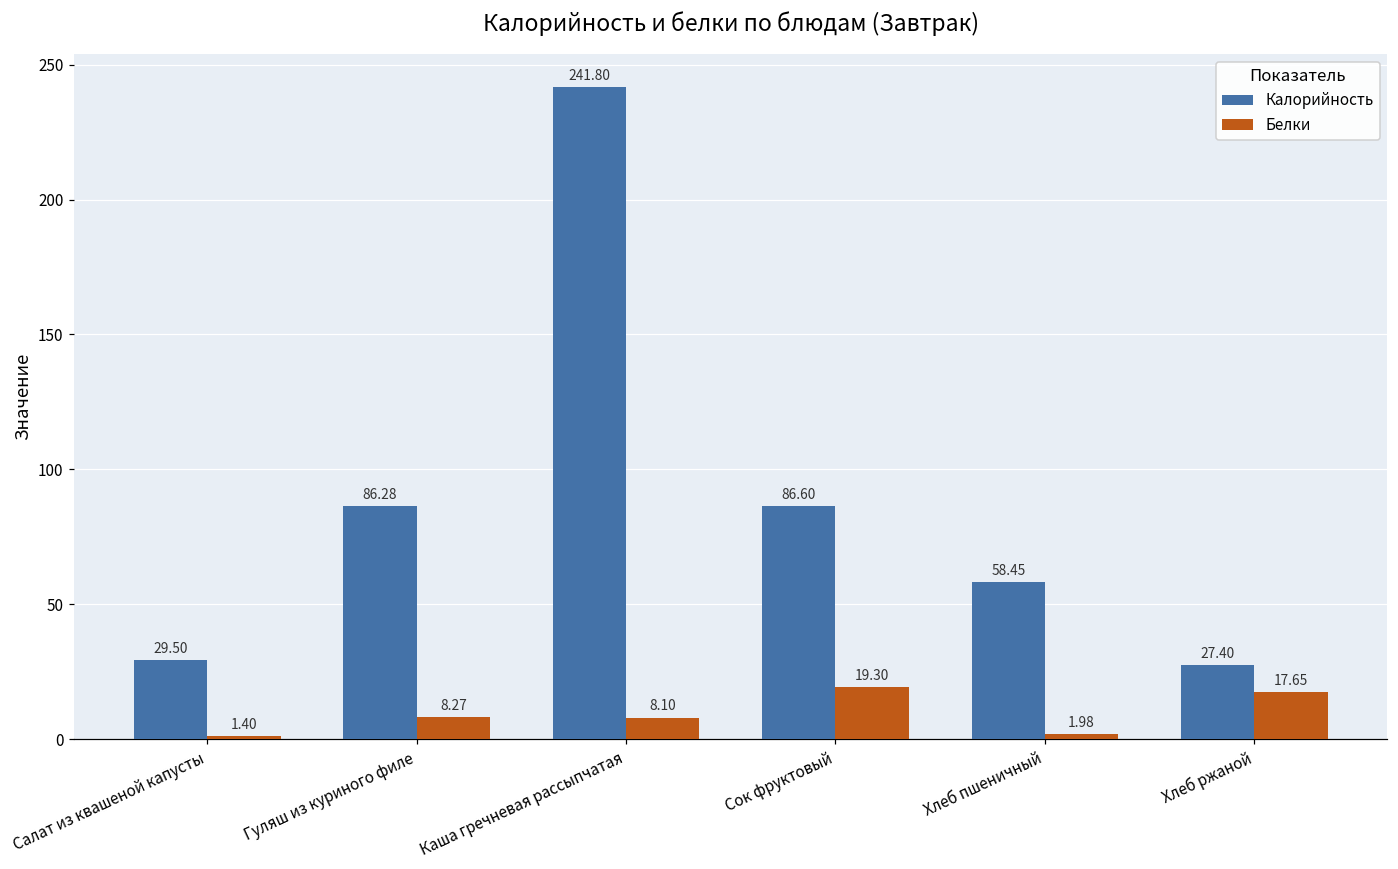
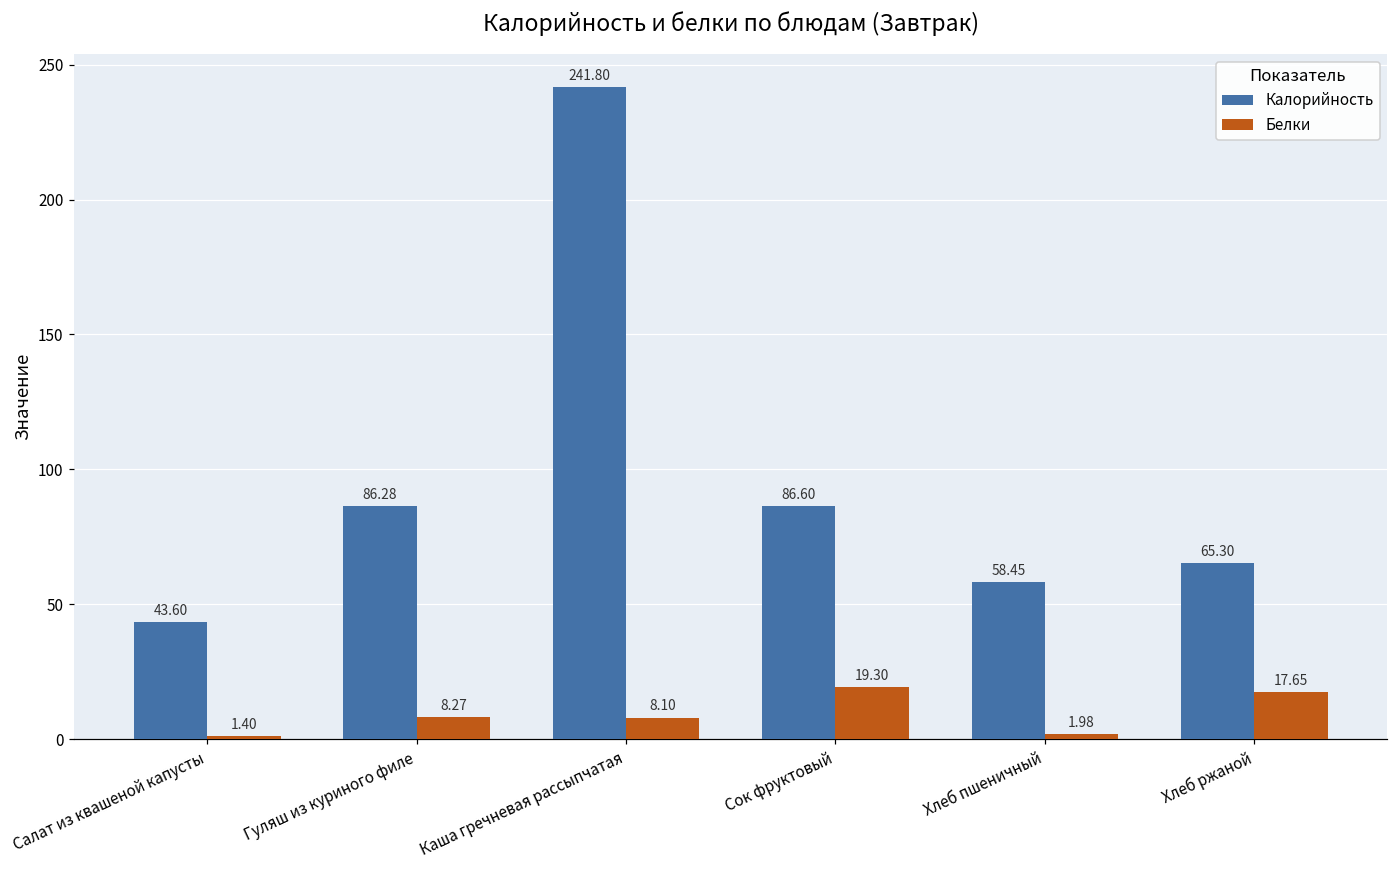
  {
    "Калорийность": {
-     "Салат из квашеной капусты": 29.50,
+     "Салат из квашеной капусты": 43.60,
      "Гуляш из куриного филе": 86.28,
      "Каша гречневая рассыпчатая": 241.80,
      "Сок фруктовый": 86.60,
      "Хлеб пшеничный": 58.45,
-     "Хлеб ржаной": 27.40
+     "Хлеб ржаной": 65.30
    },
    "Белки": {
      "Салат из квашеной капусты": 1.40,
      "Гуляш из куриного филе": 8.27,
      "Каша гречневая рассыпчатая": 8.10,
      "Сок фруктовый": 19.30,
      "Хлеб пшеничный": 1.98,
      "Хлеб ржаной": 17.65
    }
  }
